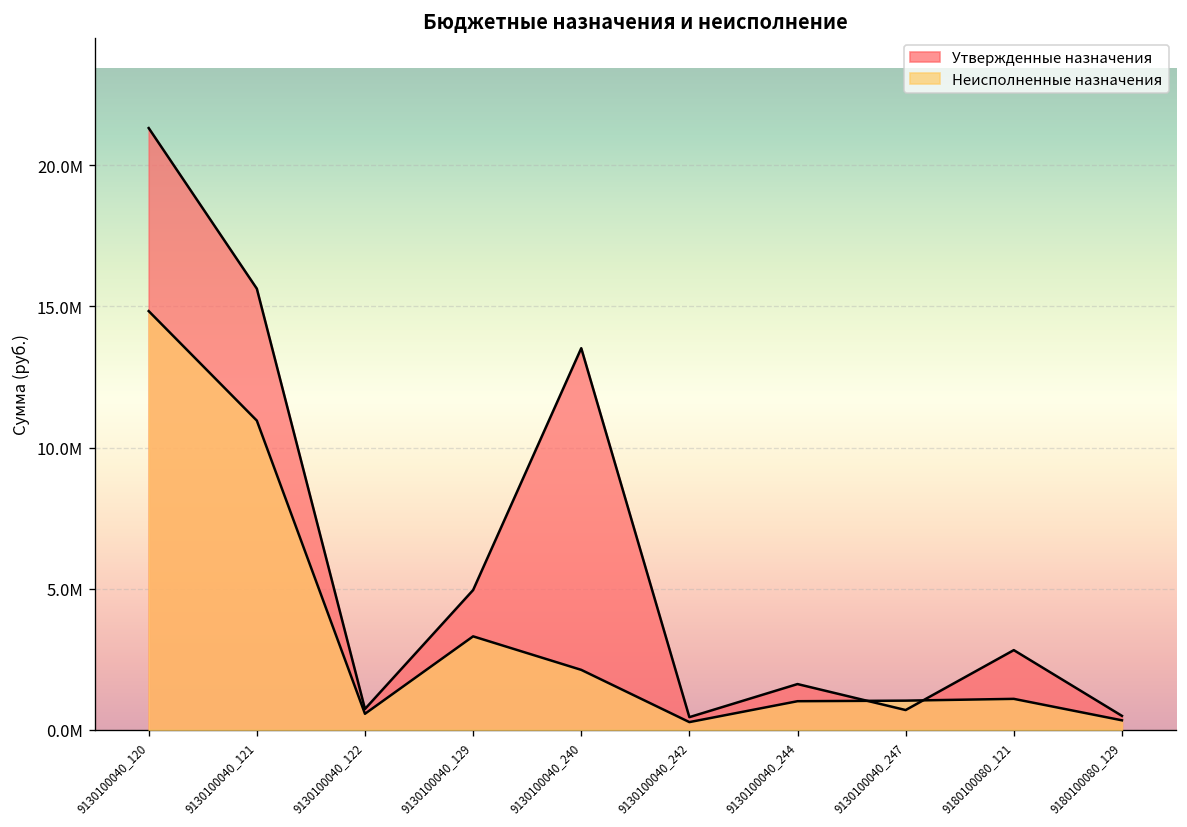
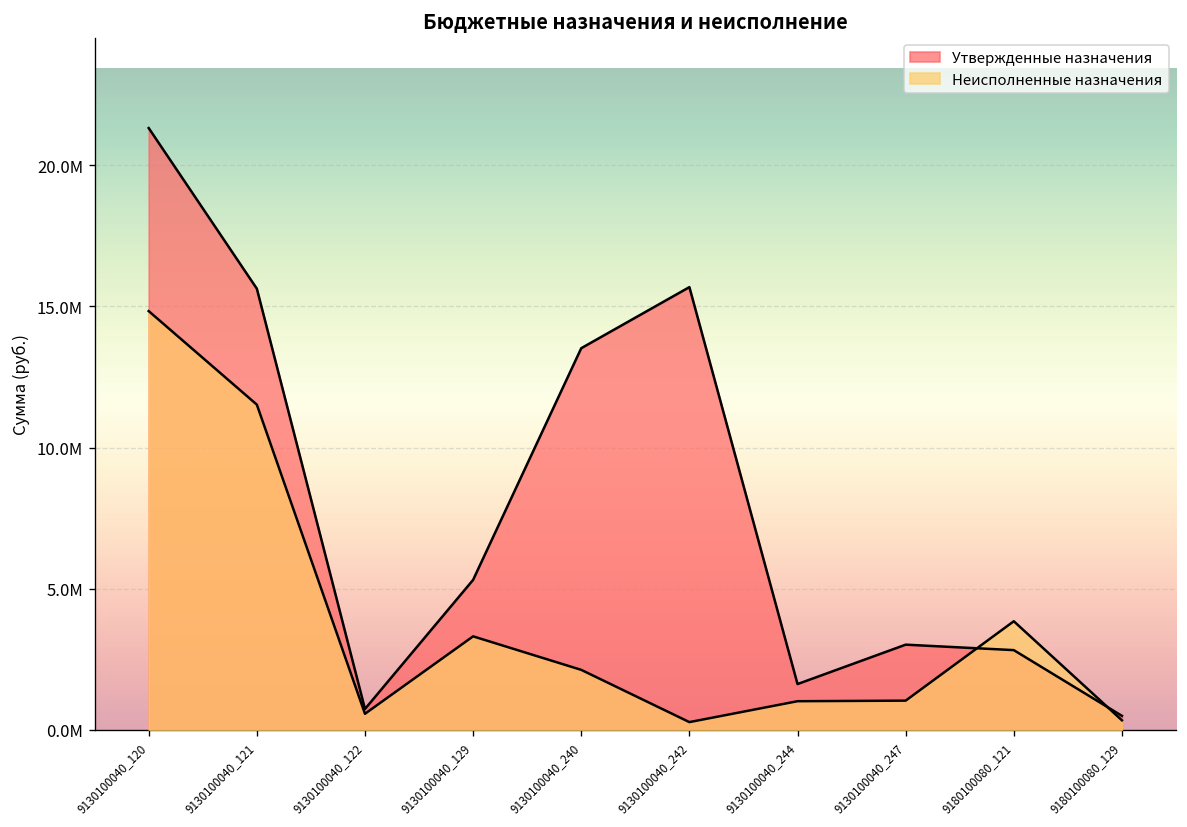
  {
    "Утвержденные назначения": {
      "9130100040_120": 21300000,
      "9130100040_121": 15600000,
      "9130100040_122": 700000,
-     "9130100040_129": 5000000,
+     "9130100040_129": 5300000,
      "9130100040_240": 13500000,
-     "9130100040_242": 400000,
+     "9130100040_242": 15700000,
      "9130100040_244": 1600000,
-     "9130100040_247": 700000,
+     "9130100040_247": 3000000,
      "9180100080_121": 2800000,
      "9180100080_129": 500000
    },
    "Неисполненные назначения": {
      "9130100040_120": 14800000,
-     "9130100040_121": 11000000,
+     "9130100040_121": 11500000,
      "9130100040_122": 600000,
      "9130100040_129": 3300000,
      "9130100040_240": 2100000,
      "9130100040_242": 300000,
      "9130100040_244": 1000000,
      "9130100040_247": 1000000,
-     "9180100080_121": 1100000,
+     "9180100080_121": 3800000,
      "9180100080_129": 300000
    }
  }
